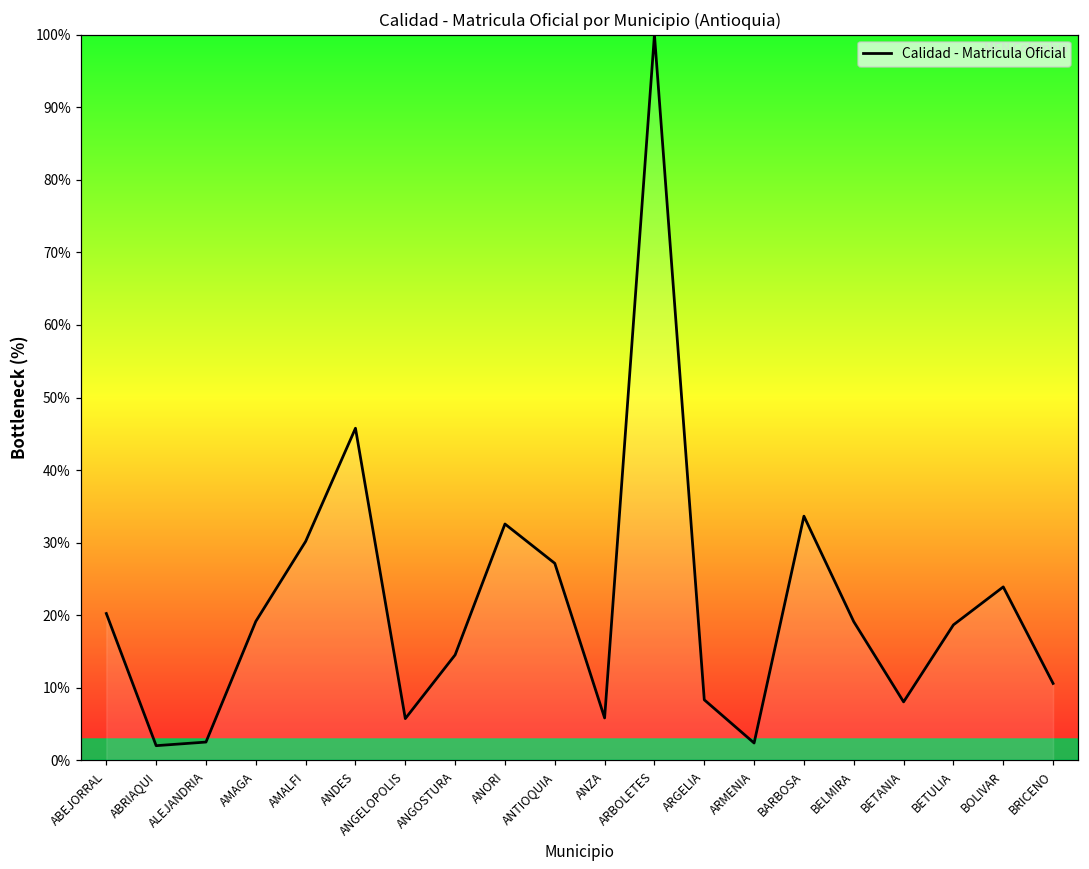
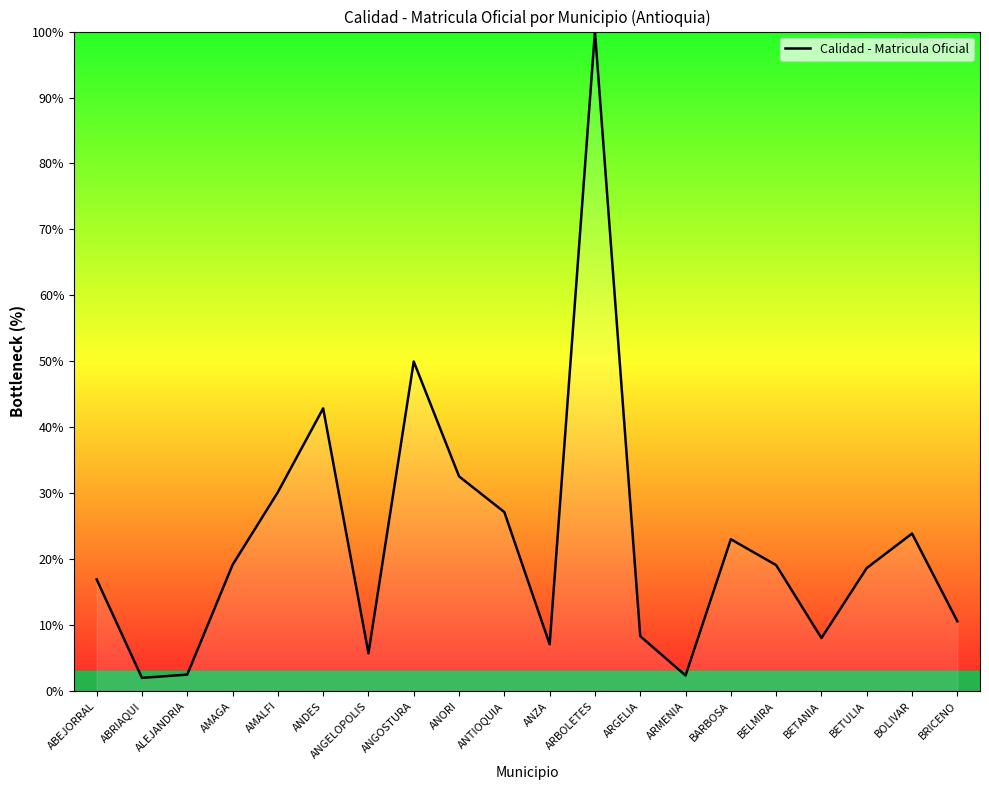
  {
-   "ABEJORRAL": "20%",
+   "ABEJORRAL": "17%",
    "AMAGA": "19%",
    "AMALFI": "30%",
-   "ANDES": "46%",
+   "ANDES": "43%",
    "ANGELOPOLIS": "6%",
-   "ANGOSTURA": "15%",
+   "ANGOSTURA": "50%",
    "ANORI": "33%",
    "ANTIOQUIA": "27%",
-   "ANZA": "6%",
+   "ANZA": "7%",
    "ARBOLETES": "100%",
    "ARGELIA": "8%",
-   "BARBOSA": "34%",
+   "BARBOSA": "23%",
    "BELMIRA": "19%",
    "BETANIA": "8%",
    "BETULIA": "19%",
    "BOLIVAR": "24%",
    "BRICENO": "11%"
  }
